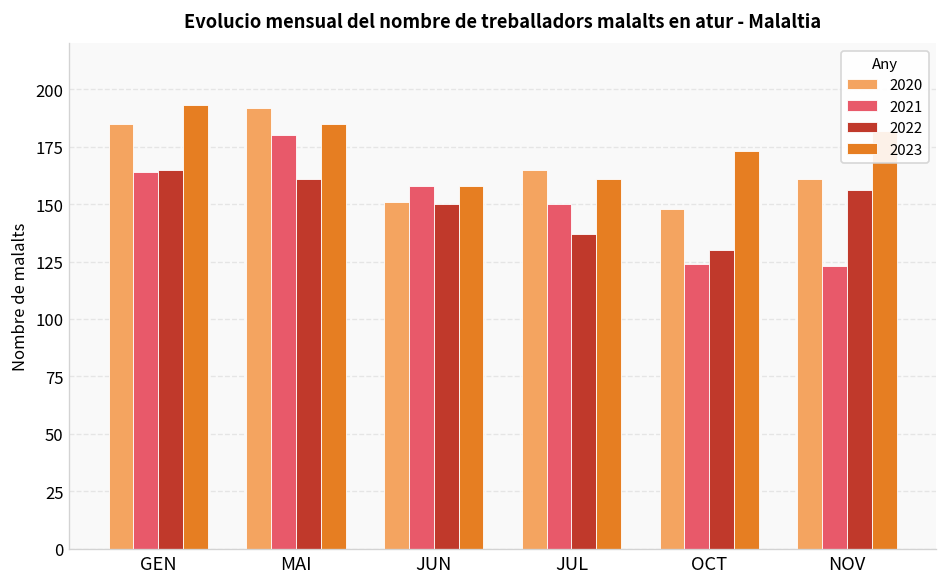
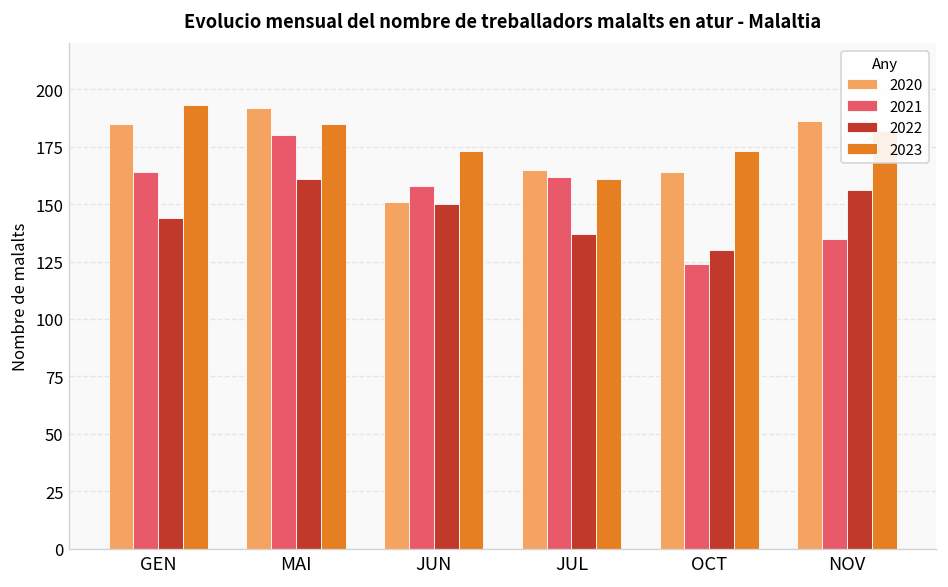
  {
    "2020": {
      "GEN": 185,
      "MAI": 192,
      "JUN": 151,
      "JUL": 165,
-     "OCT": 148,
-     "NOV": 161
+     "OCT": 164,
+     "NOV": 186
    },
    "2021": {
      "GEN": 164,
      "MAI": 180,
      "JUN": 158,
-     "JUL": 150,
+     "JUL": 162,
      "OCT": 124,
-     "NOV": 123
+     "NOV": 135
    },
    "2022": {
-     "GEN": 165,
+     "GEN": 144,
      "MAI": 161,
      "JUN": 150,
      "JUL": 137,
      "OCT": 130,
      "NOV": 156
    },
    "2023": {
      "GEN": 193,
      "MAI": 185,
-     "JUN": 158,
+     "JUN": 173,
      "JUL": 161,
      "OCT": 173
    }
  }
